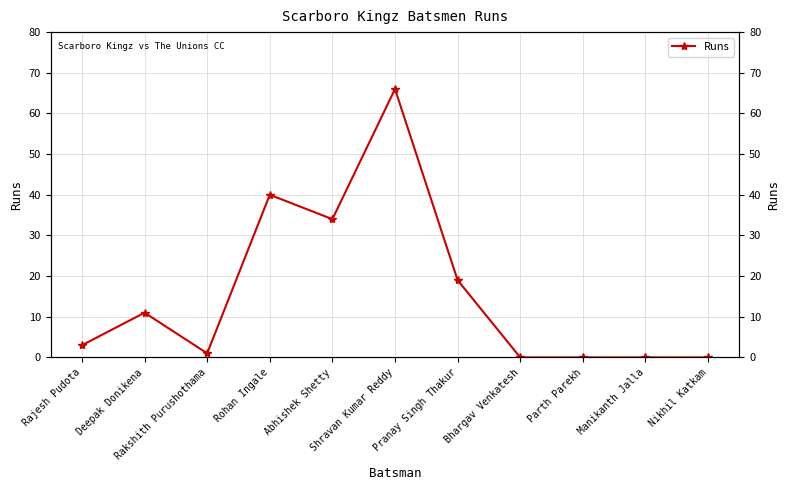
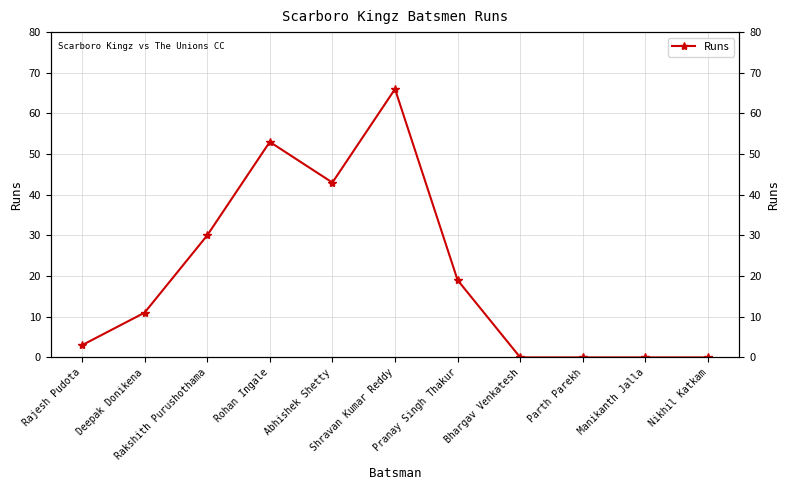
  {
    "Rajesh Pudota": 3,
    "Deepak Donikena": 11,
-   "Rakshith Purushothama": 1,
-   "Rohan Ingale": 40,
-   "Abhishek Shetty": 34,
+   "Rakshith Purushothama": 30,
+   "Rohan Ingale": 53,
+   "Abhishek Shetty": 43,
    "Shravan Kumar Reddy": 66,
    "Pranay Singh Thakur": 19,
    "Bhargav Venkatesh": 0,
    "Parth Parekh": 0,
    "Manikanth Jalla": 0,
    "Nikhil Katkam": 0
  }
